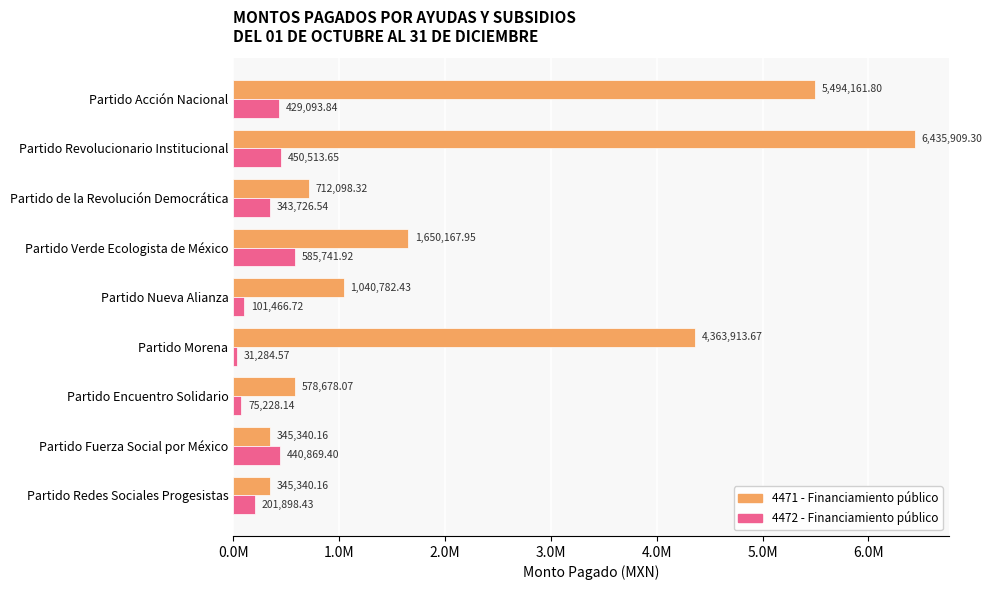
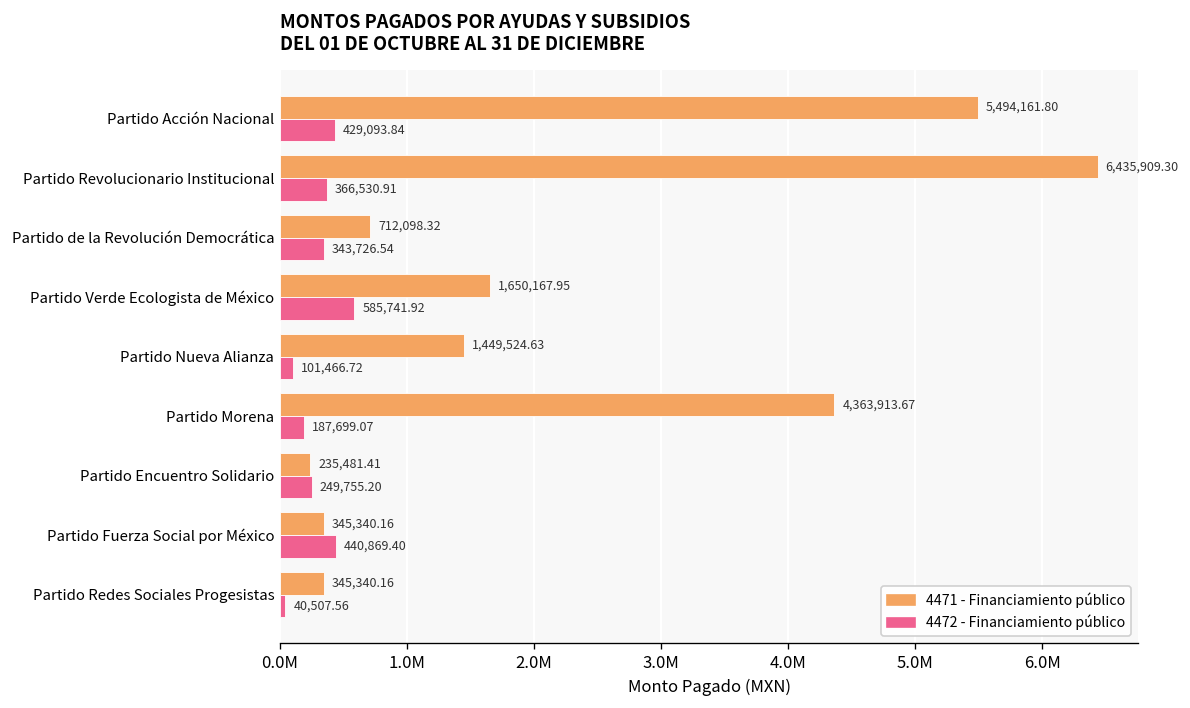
  {
    "4471 - Financiamiento público": {
      "Partido Acción Nacional": "5,494,161.80",
      "Partido Revolucionario Institucional": "6,435,909.30",
      "Partido de la Revolución Democrática": "712,098.32",
      "Partido Verde Ecologista de México": "1,650,167.95",
-     "Partido Nueva Alianza": "1,040,782.43",
+     "Partido Nueva Alianza": "1,449,524.63",
      "Partido Morena": "4,363,913.67",
-     "Partido Encuentro Solidario": "578,678.07",
+     "Partido Encuentro Solidario": "235,481.41",
      "Partido Fuerza Social por México": "345,340.16",
      "Partido Redes Sociales Progesistas": "345,340.16"
    },
    "4472 - Financiamiento público": {
      "Partido Acción Nacional": "429,093.84",
-     "Partido Revolucionario Institucional": "450,513.65",
+     "Partido Revolucionario Institucional": "366,530.91",
      "Partido de la Revolución Democrática": "343,726.54",
      "Partido Verde Ecologista de México": "585,741.92",
      "Partido Nueva Alianza": "101,466.72",
-     "Partido Morena": "31,284.57",
-     "Partido Encuentro Solidario": "75,228.14",
+     "Partido Morena": "187,699.07",
+     "Partido Encuentro Solidario": "249,755.20",
      "Partido Fuerza Social por México": "440,869.40",
-     "Partido Redes Sociales Progesistas": "201,898.43"
+     "Partido Redes Sociales Progesistas": "40,507.56"
    }
  }
